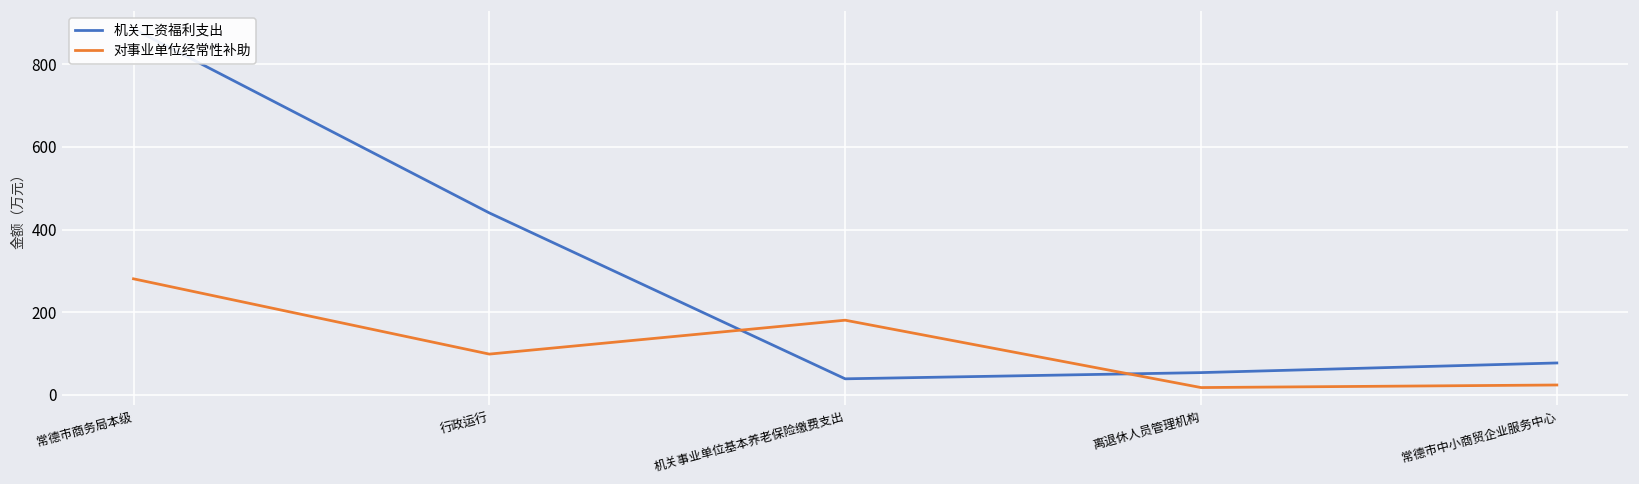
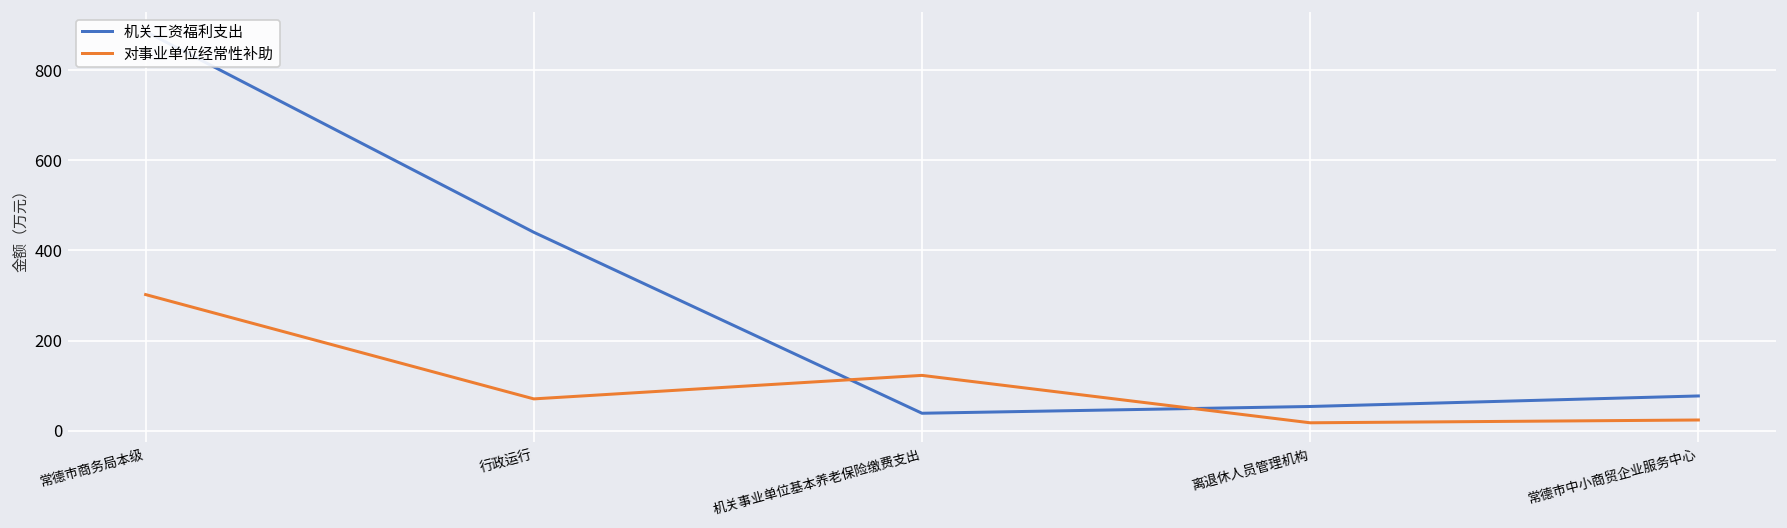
  {
    "机关工资福利支出": {
      "行政运行": 440,
      "机关事业单位基本养老保险缴费支出": 40,
      "离退休人员管理机构": 50,
      "常德市中小商贸企业服务中心": 80
    },
    "对事业单位经常性补助": {
-     "常德市商务局本级": 280,
-     "行政运行": 100,
-     "机关事业单位基本养老保险缴费支出": 180,
+     "常德市商务局本级": 300,
+     "行政运行": 70,
+     "机关事业单位基本养老保险缴费支出": 120,
      "离退休人员管理机构": 20,
      "常德市中小商贸企业服务中心": 20
    }
  }
